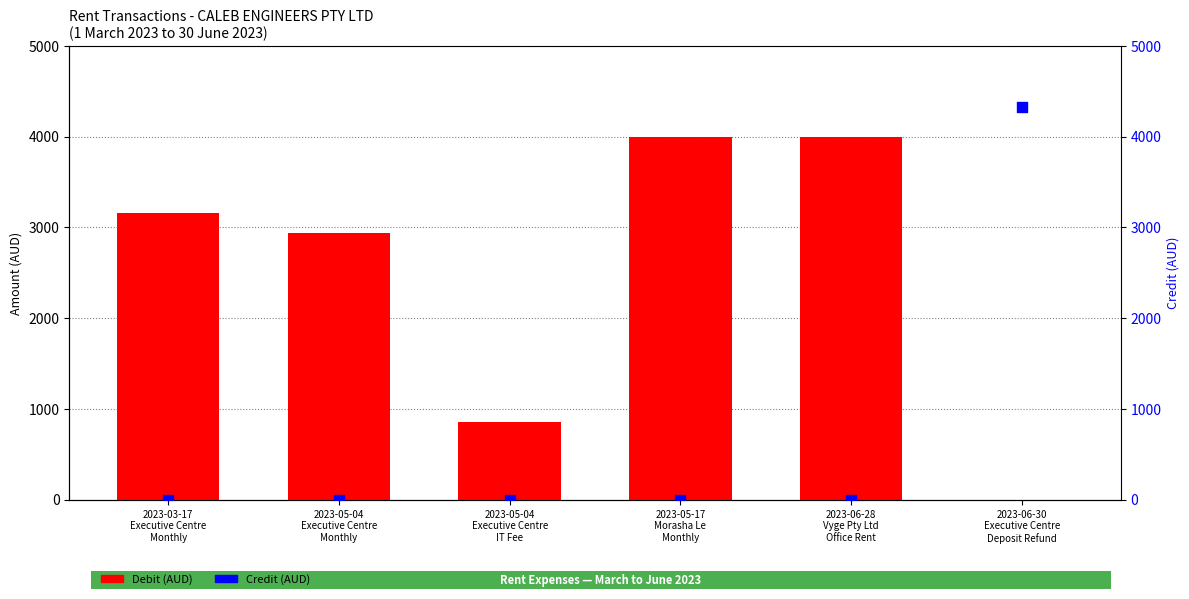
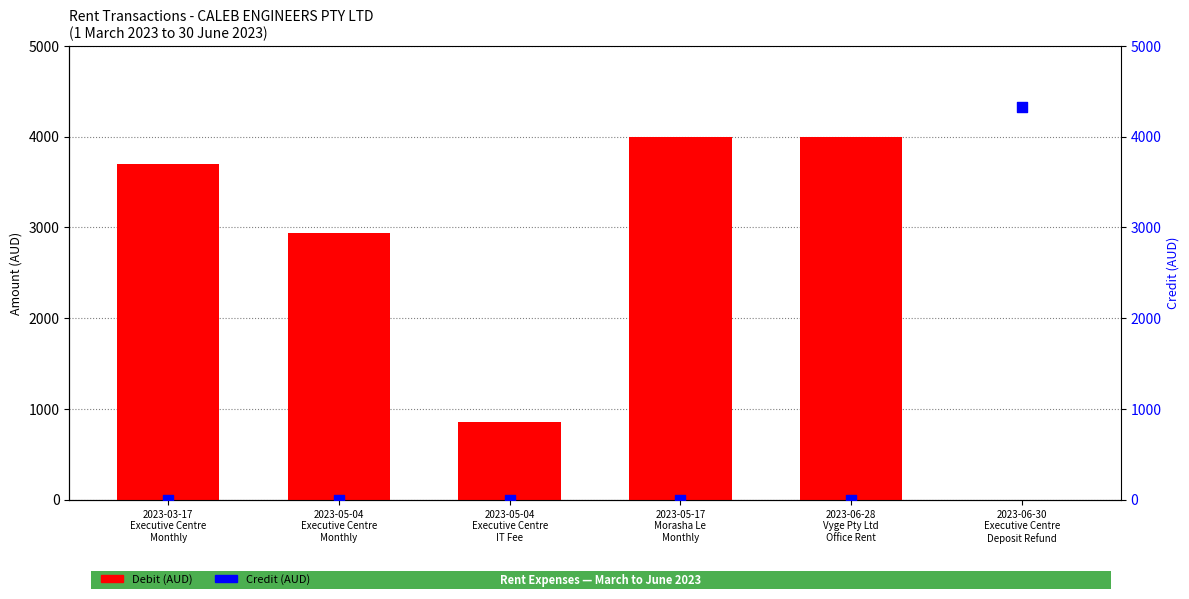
  {
    "Debit (AUD)": {
-     "2023-03-17 Executive Centre Monthly": 3200,
+     "2023-03-17 Executive Centre Monthly": 3700,
      "2023-05-04 Executive Centre Monthly": 2900,
      "2023-05-04 Executive Centre IT Fee": 900,
      "2023-05-17 Morasha Le Monthly": 4000,
      "2023-06-28 Vyge Pty Ltd Office Rent": 4000,
      "2023-06-30 Executive Centre Deposit Refund": 0
    }
  }
